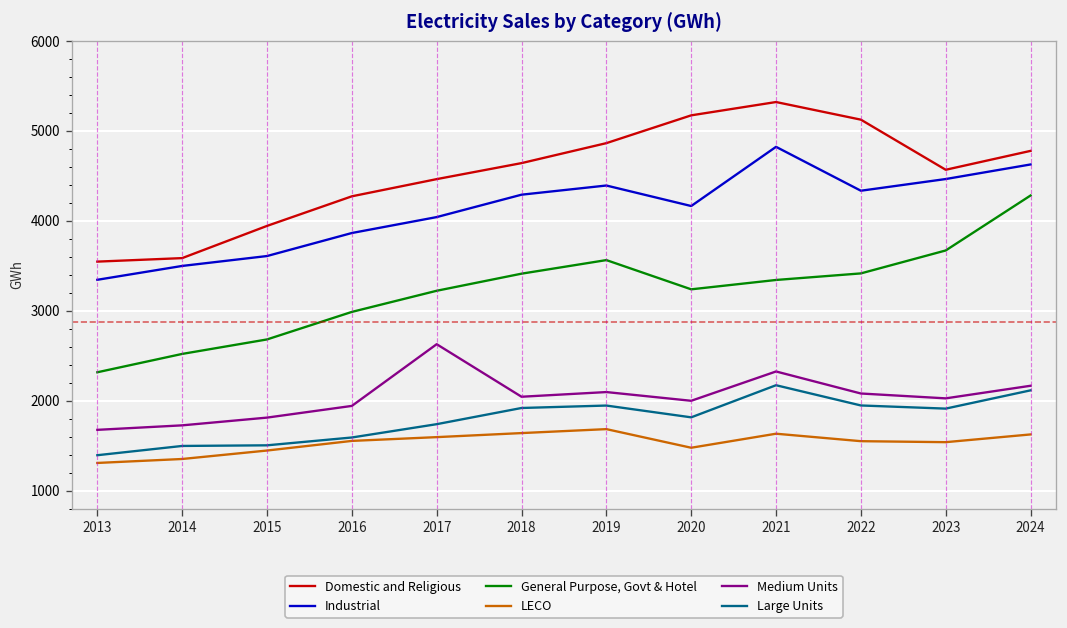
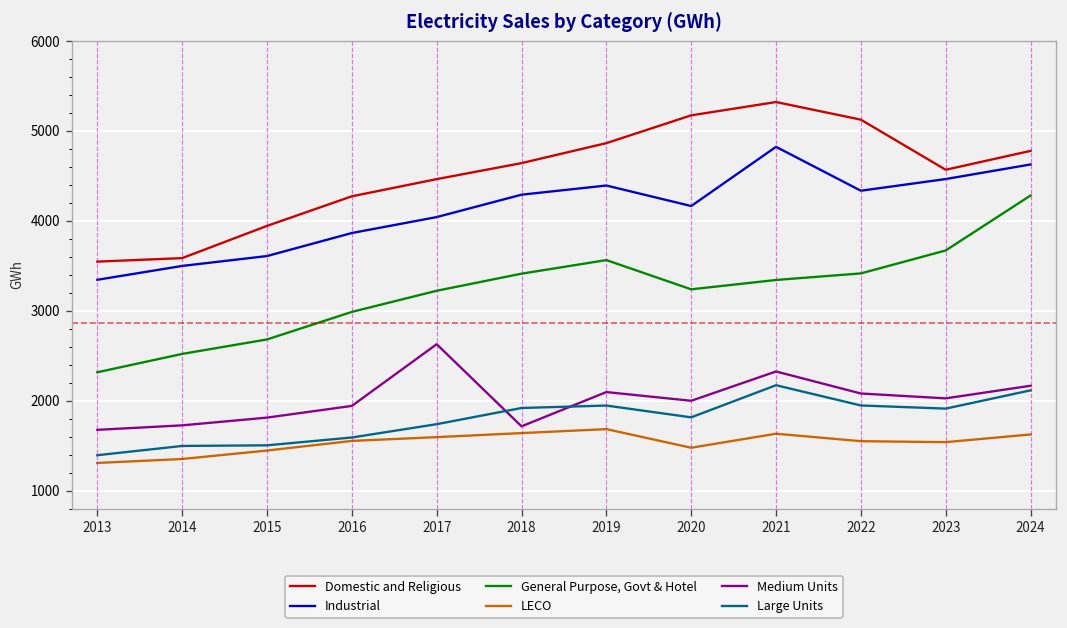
  {
    "Domestic and Religious": {
      "2013": 3500,
      "2014": 3600,
      "2015": 3900,
      "2016": 4300,
      "2017": 4500,
      "2018": 4600,
      "2019": 4900,
      "2020": 5200,
      "2021": 5300,
      "2022": 5100,
      "2023": 4600,
      "2024": 4800
    },
    "Industrial": {
      "2013": 3300,
      "2014": 3500,
      "2015": 3600,
      "2016": 3900,
      "2017": 4000,
      "2018": 4300,
      "2019": 4400,
      "2020": 4200,
      "2021": 4800,
      "2022": 4300,
      "2023": 4500,
      "2024": 4600
    },
    "General Purpose, Govt & Hotel": {
      "2013": 2300,
      "2014": 2500,
      "2015": 2700,
      "2016": 3000,
      "2017": 3200,
      "2018": 3400,
      "2019": 3600,
      "2020": 3200,
      "2021": 3300,
      "2022": 3400,
      "2023": 3700,
      "2024": 4300
    },
    "LECO": {
      "2013": 1300,
      "2014": 1400,
      "2015": 1400,
      "2016": 1600,
      "2017": 1600,
      "2018": 1600,
      "2019": 1700,
      "2020": 1500,
      "2021": 1600,
      "2022": 1600,
      "2023": 1500,
      "2024": 1600
    },
    "Medium Units": {
      "2013": 1700,
      "2014": 1700,
      "2015": 1800,
      "2016": 1900,
      "2017": 2600,
-     "2018": 2000,
+     "2018": 1700,
      "2019": 2100,
      "2020": 2000,
      "2021": 2300,
      "2022": 2100,
      "2023": 2000,
      "2024": 2200
    },
    "Large Units": {
      "2013": 1400,
      "2014": 1500,
      "2015": 1500,
      "2016": 1600,
      "2017": 1700,
      "2018": 1900,
      "2019": 1900,
      "2020": 1800,
      "2021": 2200,
      "2022": 1900,
      "2023": 1900,
      "2024": 2100
    }
  }
